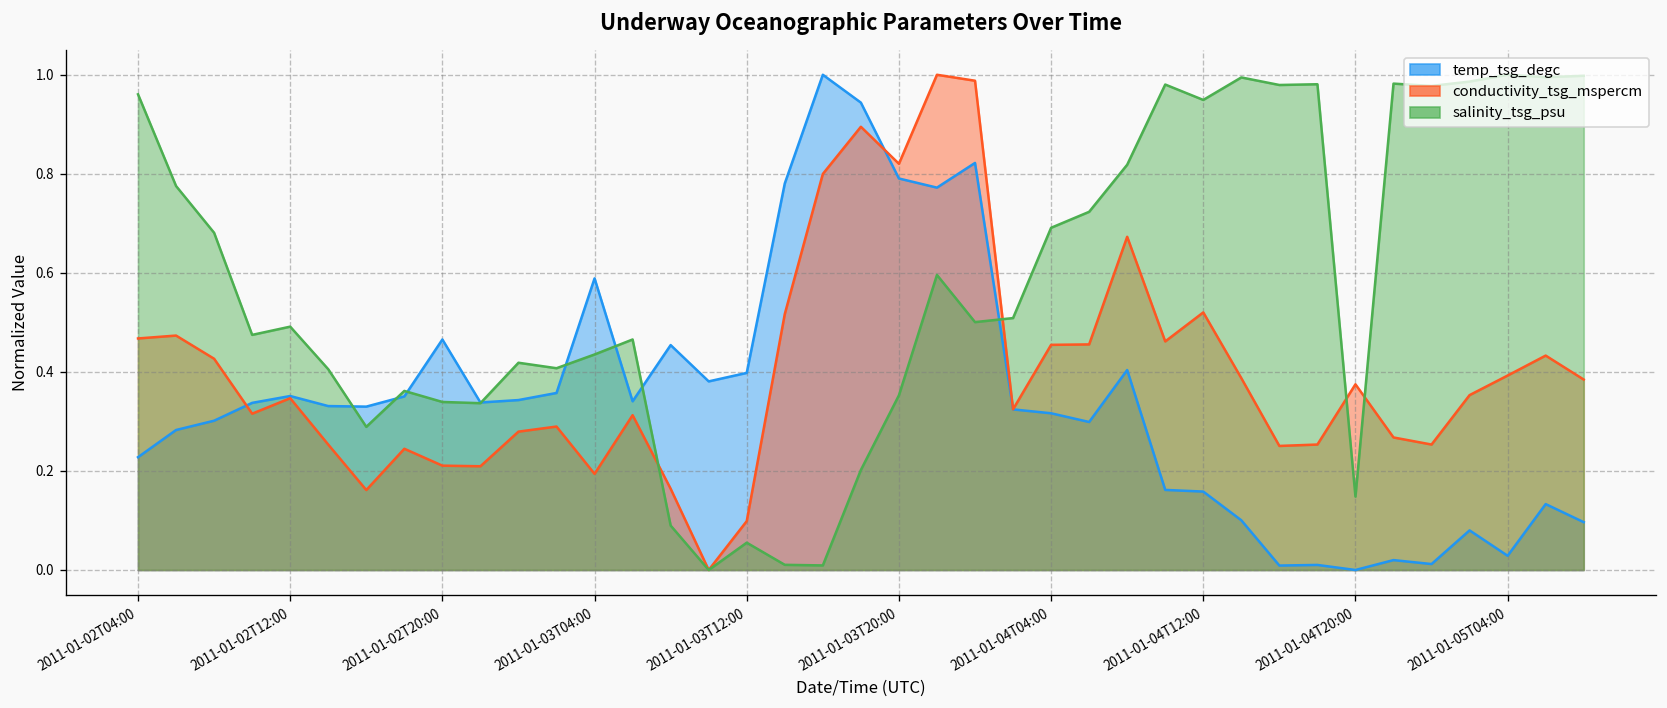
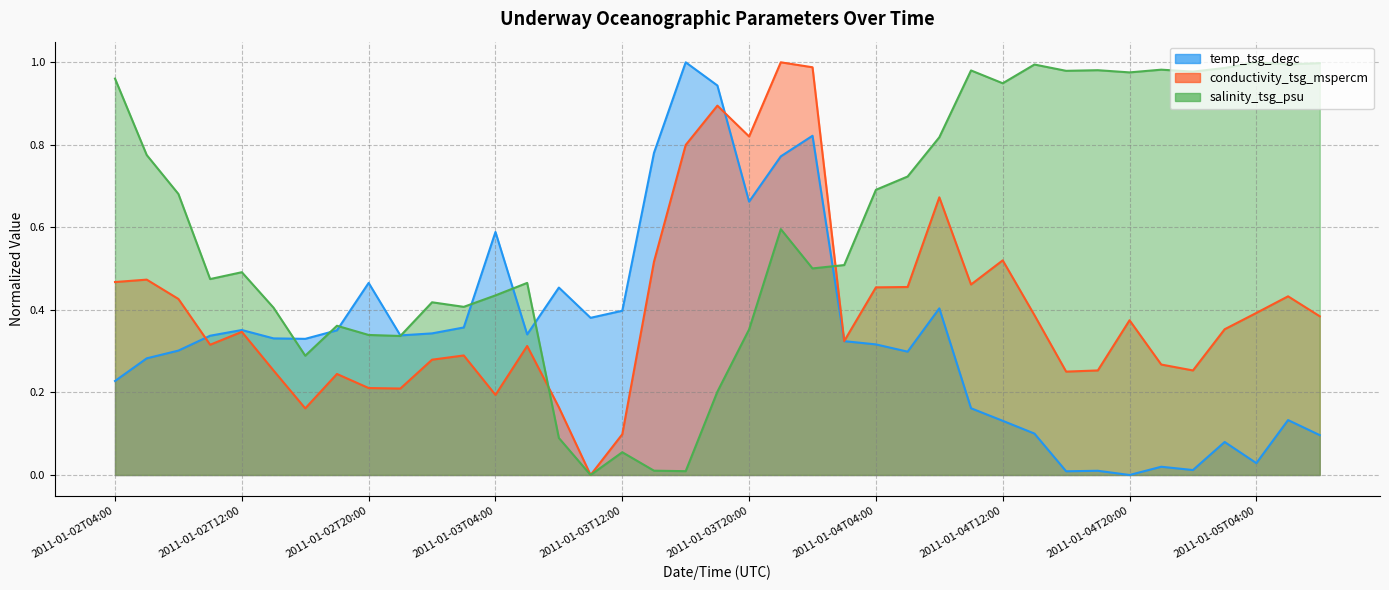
  {
    "temp_tsg_degc": {
      "2011-01-02T04:00": 0.23,
      "2011-01-02T20:00": 0.47,
      "2011-01-03T04:00": 0.59,
      "2011-01-03T12:00": 0.40,
-     "2011-01-03T20:00": 0.79,
+     "2011-01-03T20:00": 0.66,
      "2011-01-04T04:00": 0.32,
-     "2011-01-04T12:00": 0.16,
+     "2011-01-04T12:00": 0.13,
      "2011-01-04T20:00": 0.00,
      "2011-01-05T04:00": 0.03
    },
    "conductivity_tsg_mspercm": {
      "2011-01-02T04:00": 0.47,
      "2011-01-02T20:00": 0.21,
      "2011-01-03T04:00": 0.19,
      "2011-01-03T12:00": 0.10,
      "2011-01-03T20:00": 0.82,
      "2011-01-04T04:00": 0.45,
      "2011-01-04T12:00": 0.52,
      "2011-01-04T20:00": 0.37,
      "2011-01-05T04:00": 0.39
    },
    "salinity_tsg_psu": {
      "2011-01-02T04:00": 0.96,
      "2011-01-02T12:00": 0.49,
      "2011-01-02T20:00": 0.34,
      "2011-01-03T04:00": 0.44,
      "2011-01-03T12:00": 0.06,
      "2011-01-03T20:00": 0.35,
      "2011-01-04T04:00": 0.69,
      "2011-01-04T12:00": 0.95,
-     "2011-01-04T20:00": 0.15
+     "2011-01-04T20:00": 0.98
    }
  }
